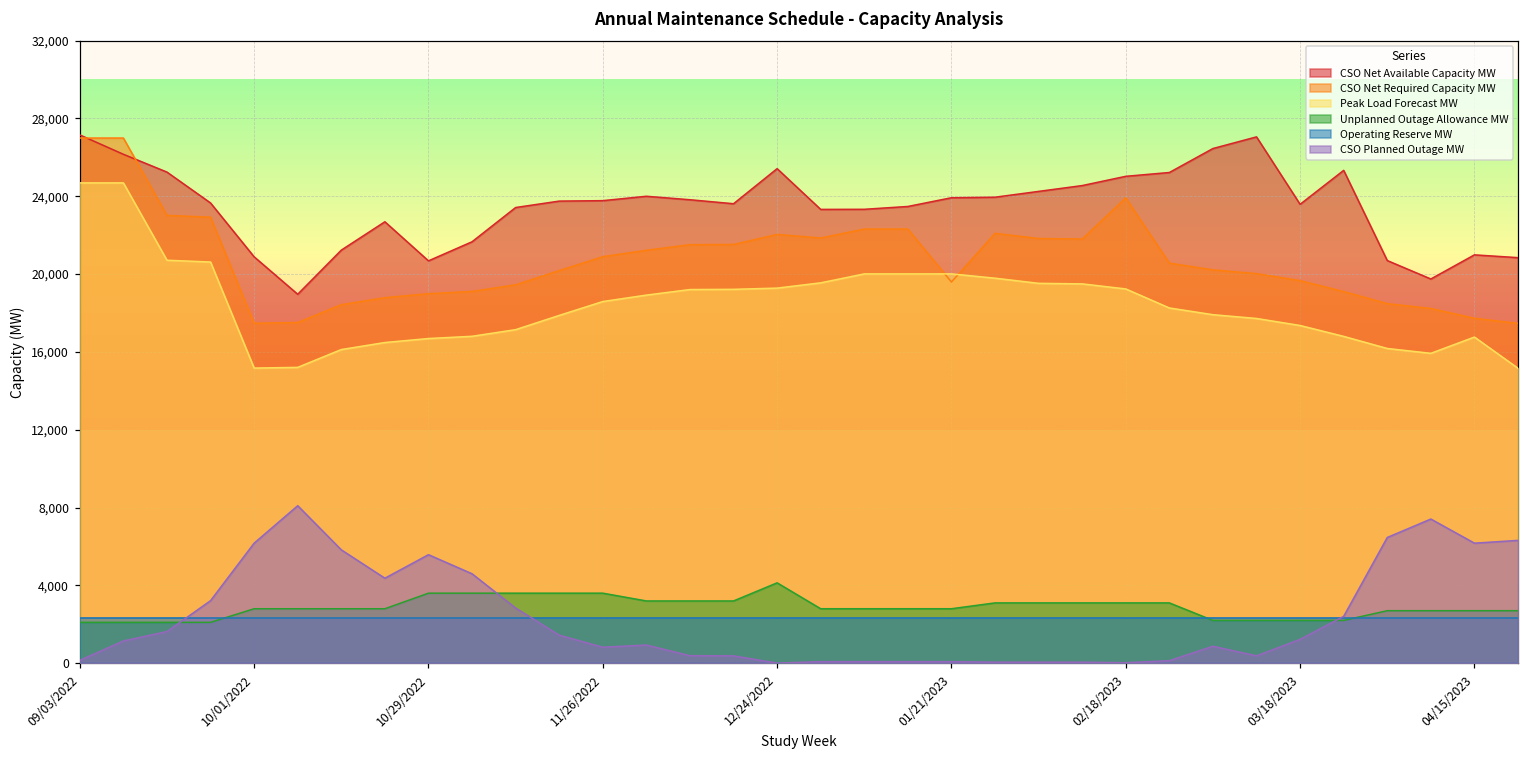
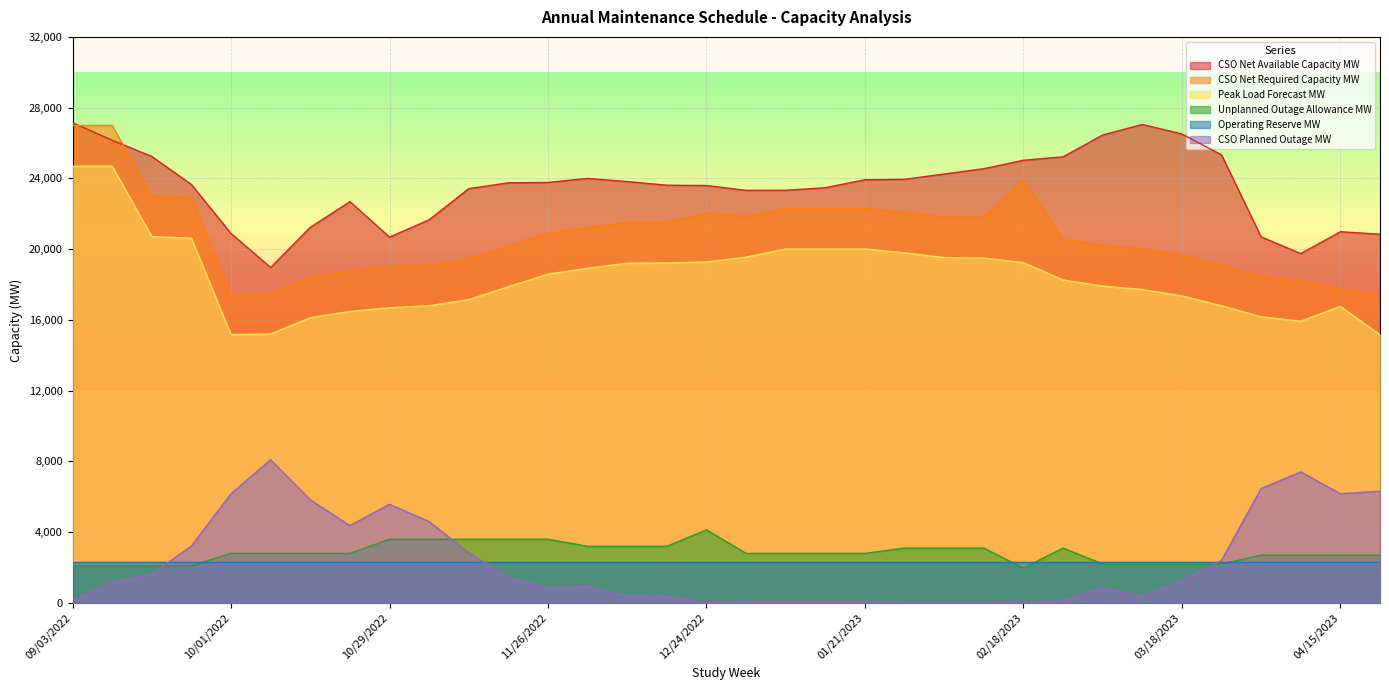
  {
    "CSO Net Available Capacity MW": {
      "09/03/2022": "27,200",
      "10/01/2022": "20,900",
      "10/29/2022": "20,700",
      "11/26/2022": "23,800",
-     "12/24/2022": "25,400",
+     "12/24/2022": "23,600",
      "01/21/2023": "23,900",
      "02/18/2023": "25,000",
-     "03/18/2023": "23,600",
+     "03/18/2023": "26,500",
      "04/15/2023": "21,000"
    },
    "CSO Net Required Capacity MW": {
      "09/03/2022": "27,000",
      "10/01/2022": "17,500",
      "10/29/2022": "19,000",
      "11/26/2022": "20,900",
      "12/24/2022": "22,000",
-     "01/21/2023": "19,600",
+     "01/21/2023": "22,300",
      "02/18/2023": "23,900",
      "03/18/2023": "19,700",
      "04/15/2023": "17,700"
    },
    "Peak Load Forecast MW": {
      "09/03/2022": "24,700",
      "10/01/2022": "15,200",
      "10/29/2022": "16,700",
      "11/26/2022": "18,600",
      "12/24/2022": "19,300",
      "01/21/2023": "20,000",
      "02/18/2023": "19,200",
      "03/18/2023": "17,400",
      "04/15/2023": "16,800"
    },
    "Unplanned Outage Allowance MW": {
      "09/03/2022": "2,100",
      "10/01/2022": "2,800",
      "10/29/2022": "3,600",
      "11/26/2022": "3,600",
      "12/24/2022": "4,100",
      "01/21/2023": "2,800",
-     "02/18/2023": "3,100",
+     "02/18/2023": "2,000",
      "04/15/2023": "2,700"
    },
    "Operating Reserve MW": {
      "09/03/2022": "2,300",
      "10/01/2022": "2,300",
      "10/29/2022": "2,300",
      "11/26/2022": "2,300",
      "12/24/2022": "2,300",
      "01/21/2023": "2,300",
      "02/18/2023": "2,300",
      "04/15/2023": "2,300"
    },
    "CSO Planned Outage MW": {
      "09/03/2022": "100",
      "10/01/2022": "6,200",
      "10/29/2022": "5,600",
      "11/26/2022": "800",
      "12/24/2022": "0",
      "01/21/2023": "100",
      "02/18/2023": "0",
      "03/18/2023": "1,200",
      "04/15/2023": "6,200"
    }
  }
